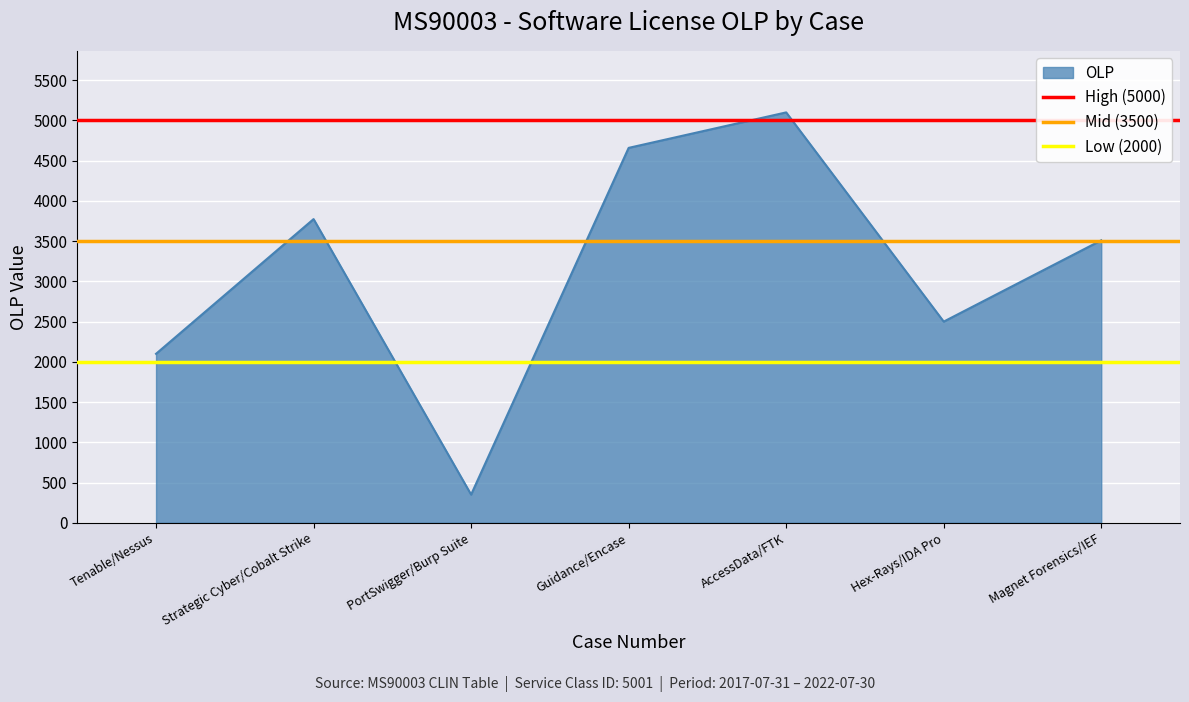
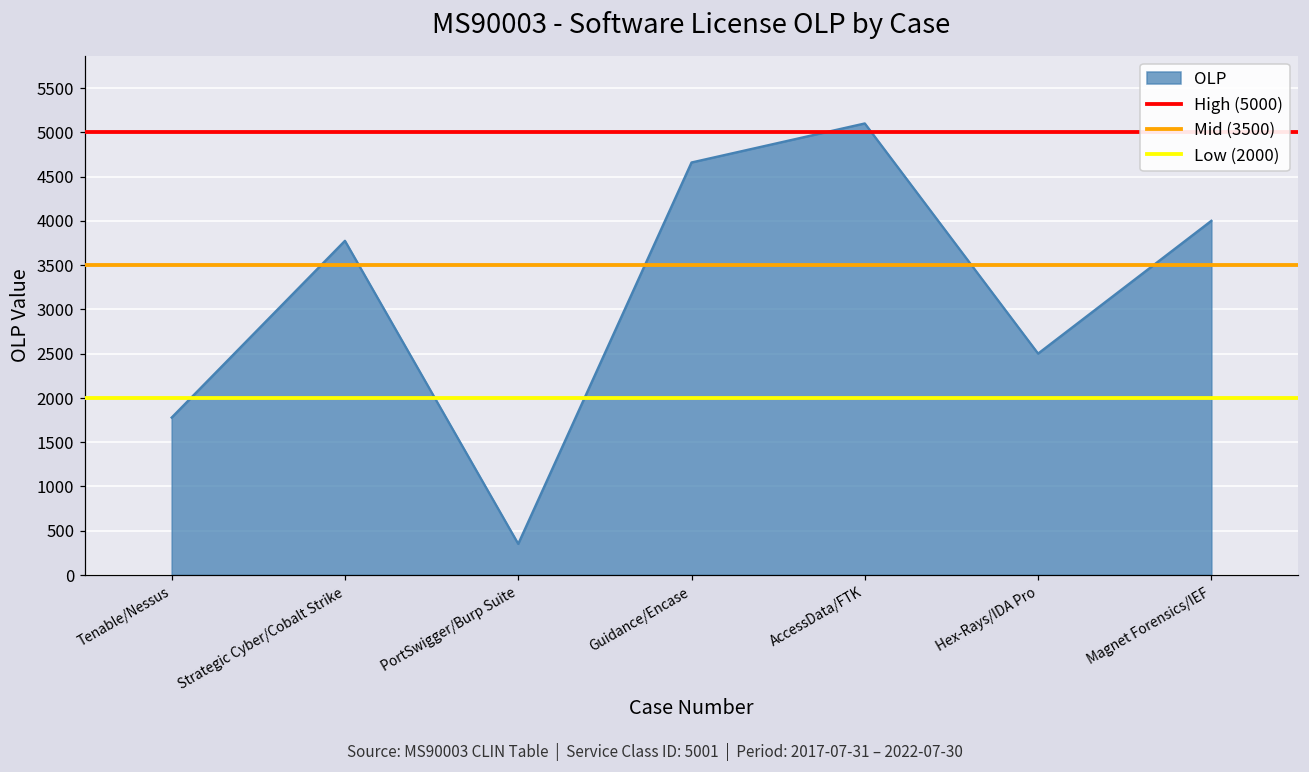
  {
-   "Tenable/Nessus": 2100,
+   "Tenable/Nessus": 1800,
    "Strategic Cyber/Cobalt Strike": 3800,
    "PortSwigger/Burp Suite": 400,
    "Guidance/Encase": 4700,
    "AccessData/FTK": 5100,
    "Hex-Rays/IDA Pro": 2500,
-   "Magnet Forensics/IEF": 3500
+   "Magnet Forensics/IEF": 4000
  }
